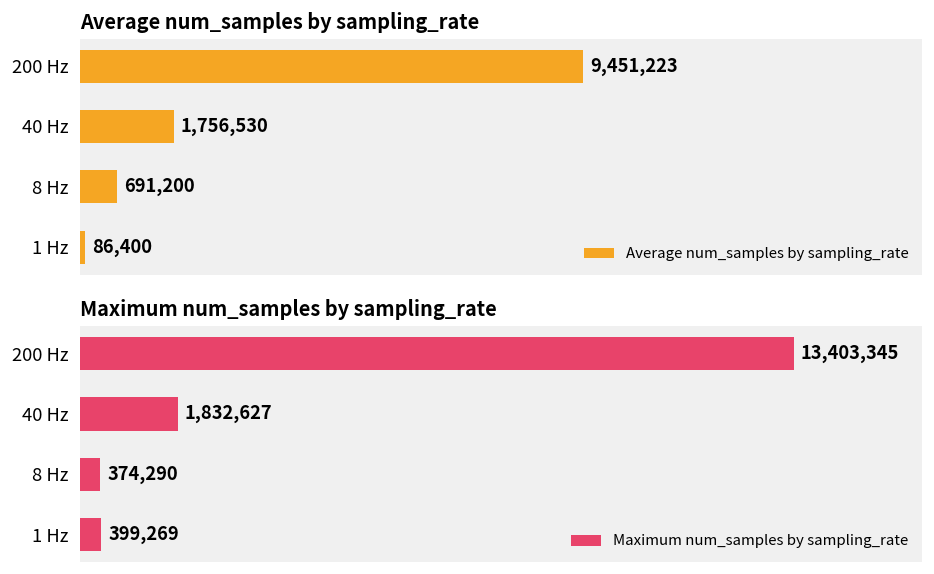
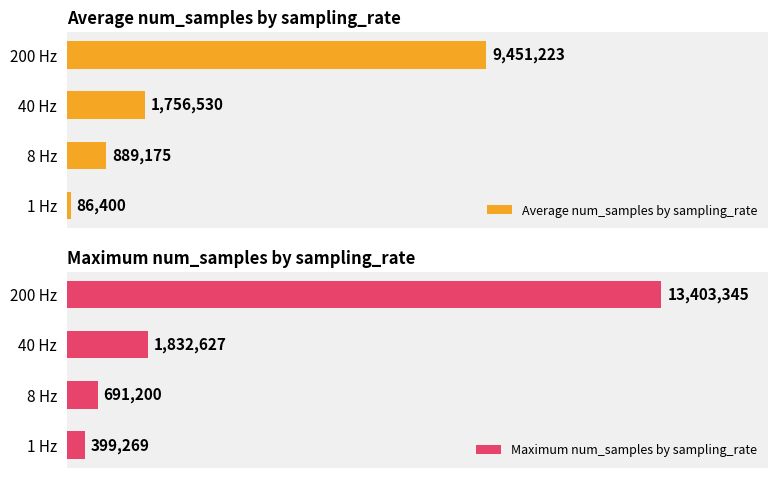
  {
    "Average num_samples by sampling_rate": {
      "200 Hz": "9,451,223",
      "40 Hz": "1,756,530",
-     "8 Hz": "691,200",
+     "8 Hz": "889,175",
      "1 Hz": "86,400"
    },
    "Maximum num_samples by sampling_rate": {
      "200 Hz": "13,403,345",
      "40 Hz": "1,832,627",
-     "8 Hz": "374,290",
+     "8 Hz": "691,200",
      "1 Hz": "399,269"
    }
  }
